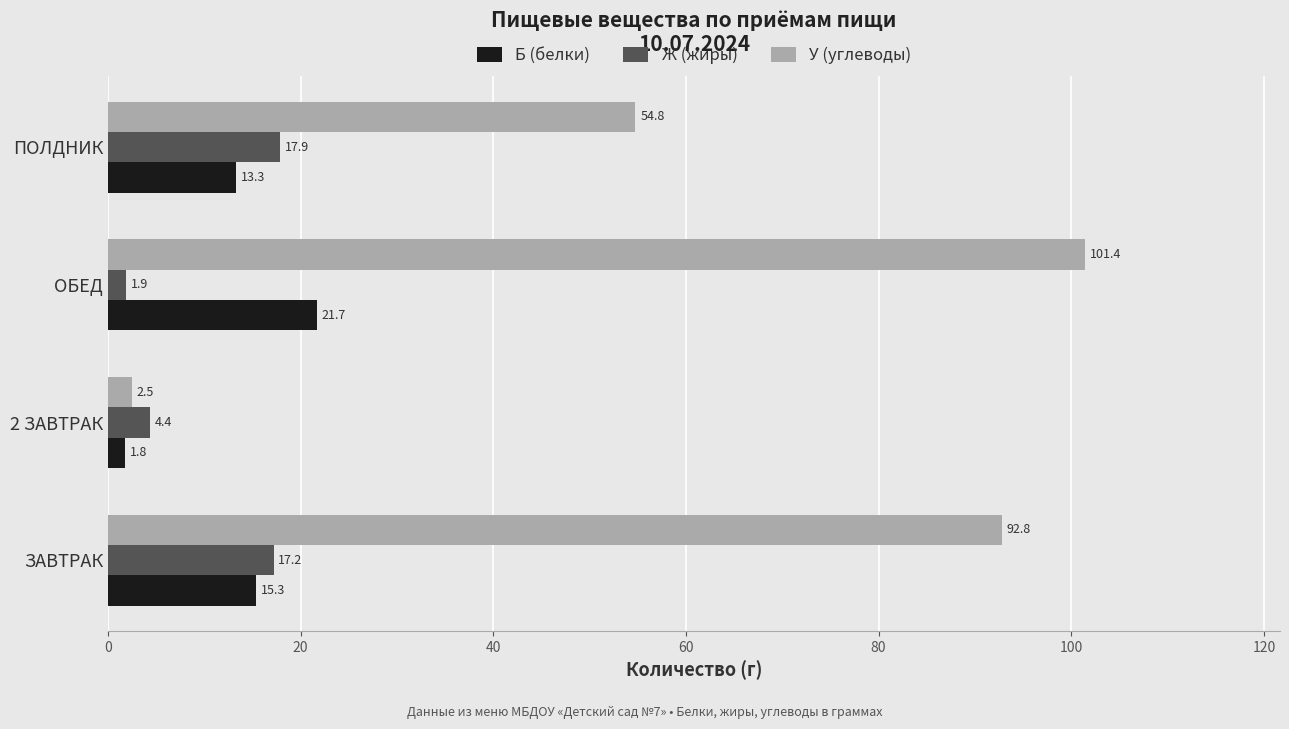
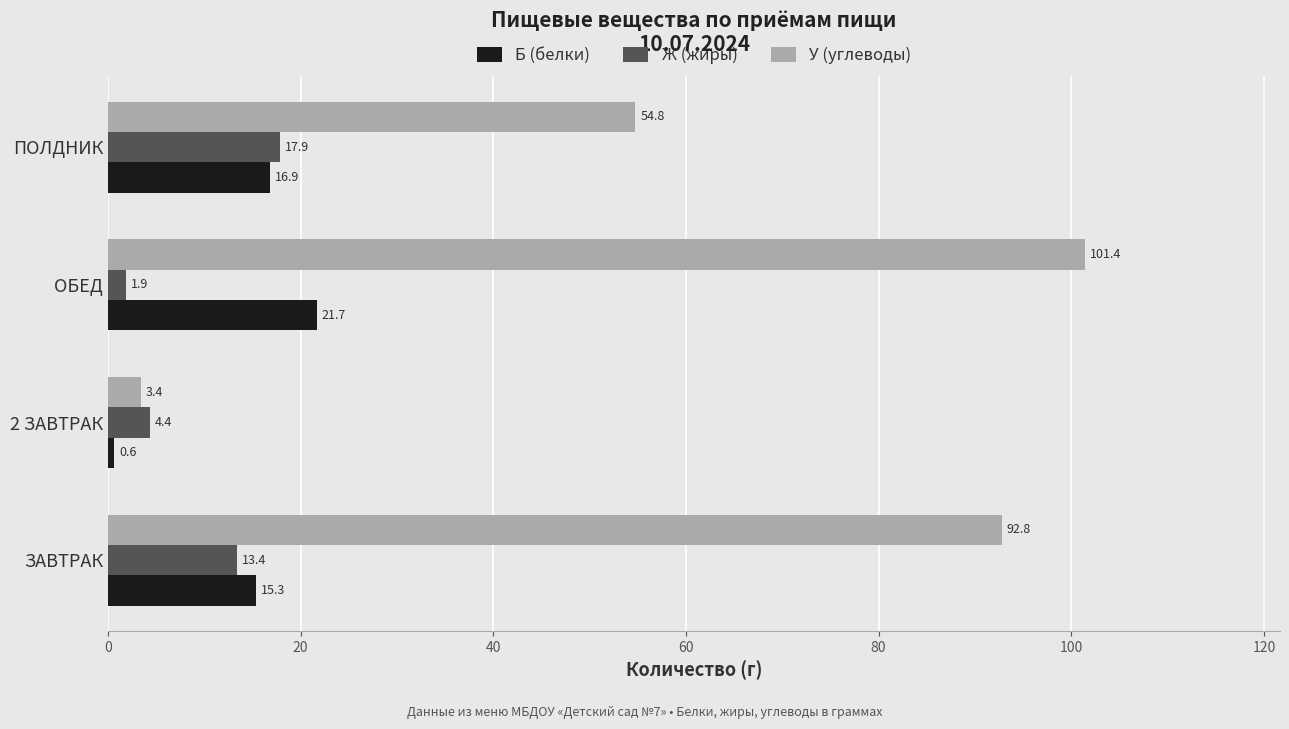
  {
    "Б (белки)": {
-     "ПОЛДНИК": 13.3,
+     "ПОЛДНИК": 16.9,
      "ОБЕД": 21.7,
-     "2 ЗАВТРАК": 1.8,
+     "2 ЗАВТРАК": 0.6,
      "ЗАВТРАК": 15.3
    },
    "Ж (жиры)": {
      "ПОЛДНИК": 17.9,
      "ОБЕД": 1.9,
      "2 ЗАВТРАК": 4.4,
-     "ЗАВТРАК": 17.2
+     "ЗАВТРАК": 13.4
    },
    "У (углеводы)": {
      "ПОЛДНИК": 54.8,
      "ОБЕД": 101.4,
-     "2 ЗАВТРАК": 2.5,
+     "2 ЗАВТРАК": 3.4,
      "ЗАВТРАК": 92.8
    }
  }
